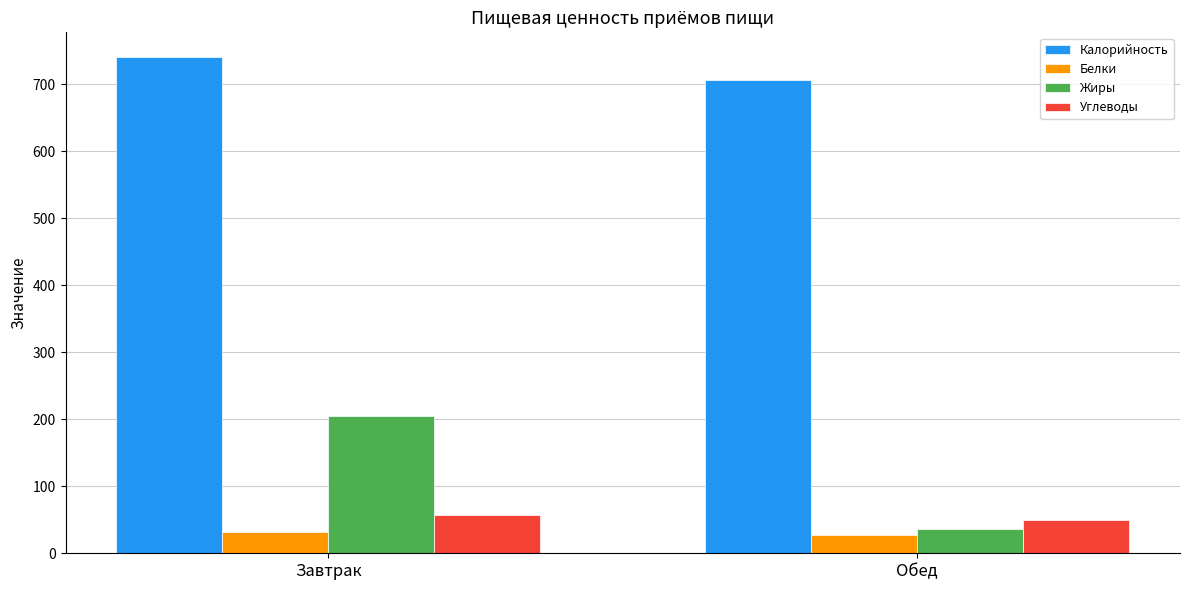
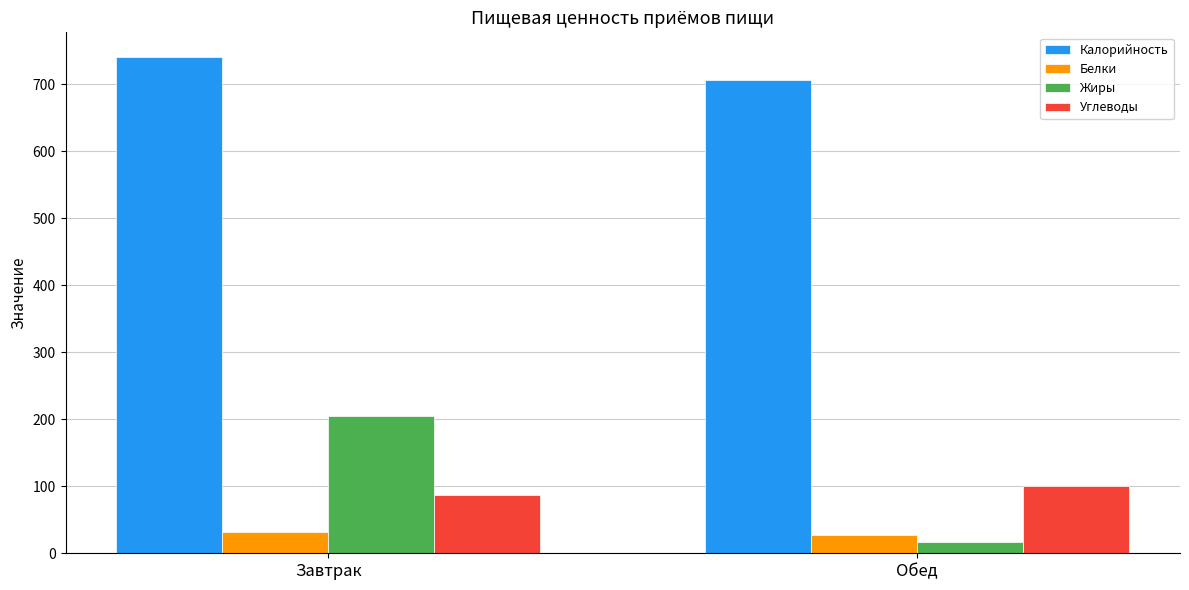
  {
    "Калорийность": {
      "Завтрак": 740,
      "Обед": 710
    },
    "Белки": {
      "Завтрак": 30,
      "Обед": 30
    },
    "Жиры": {
      "Завтрак": 210,
-     "Обед": 40
+     "Обед": 20
    },
    "Углеводы": {
-     "Завтрак": 60,
-     "Обед": 50
+     "Завтрак": 90,
+     "Обед": 100
    }
  }
